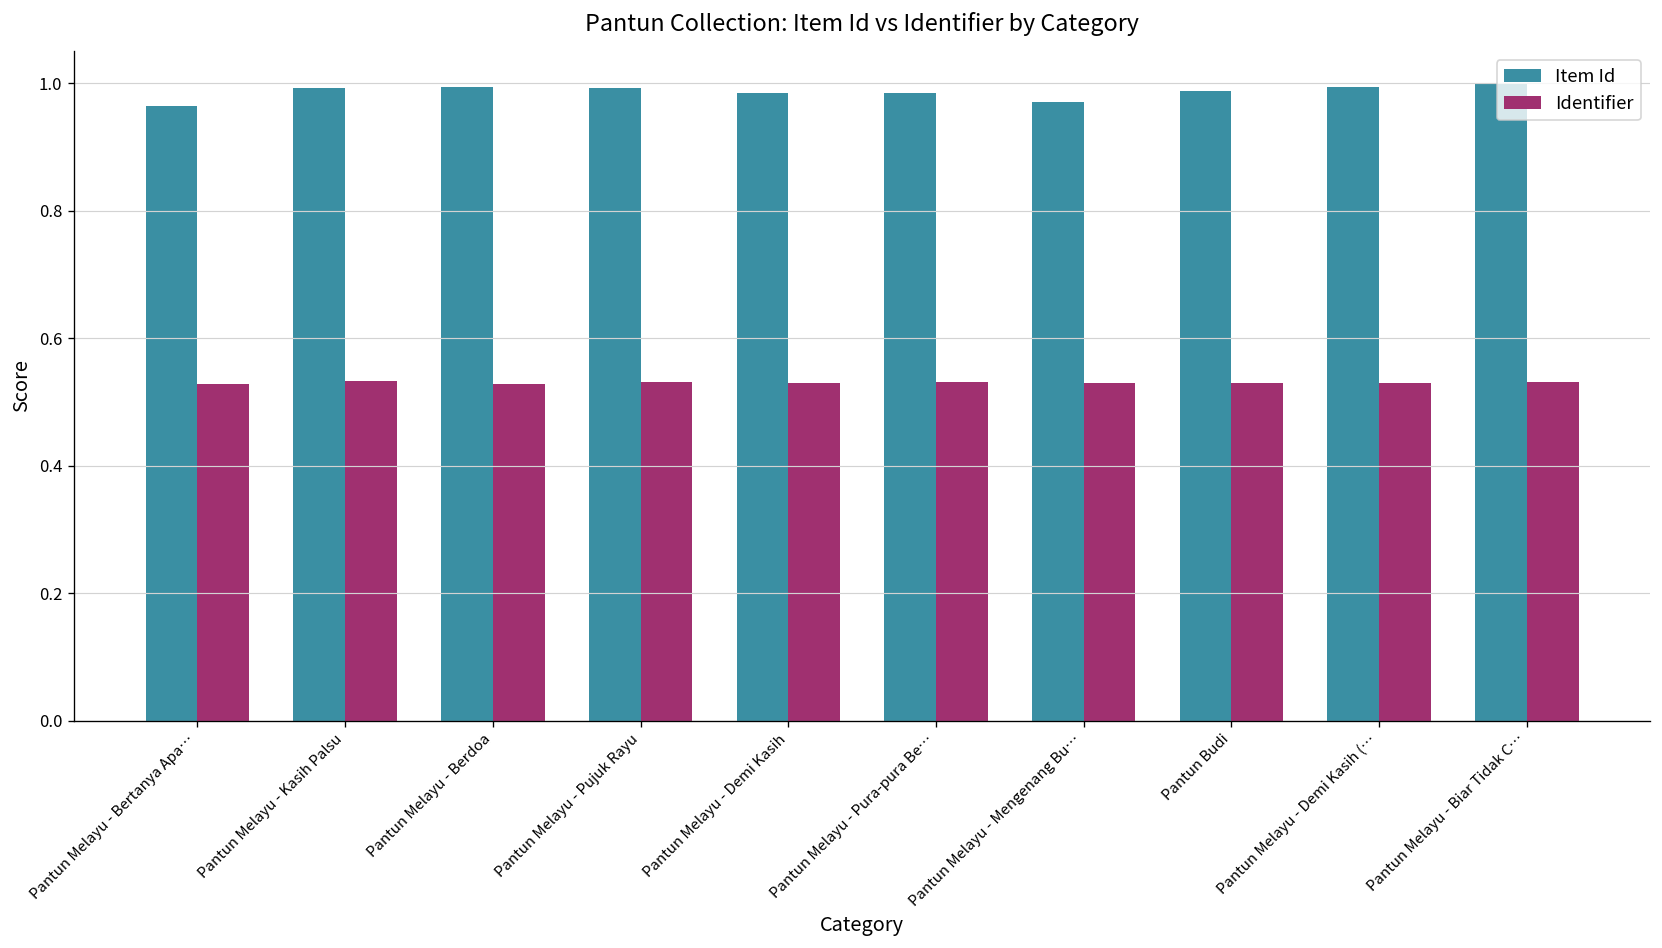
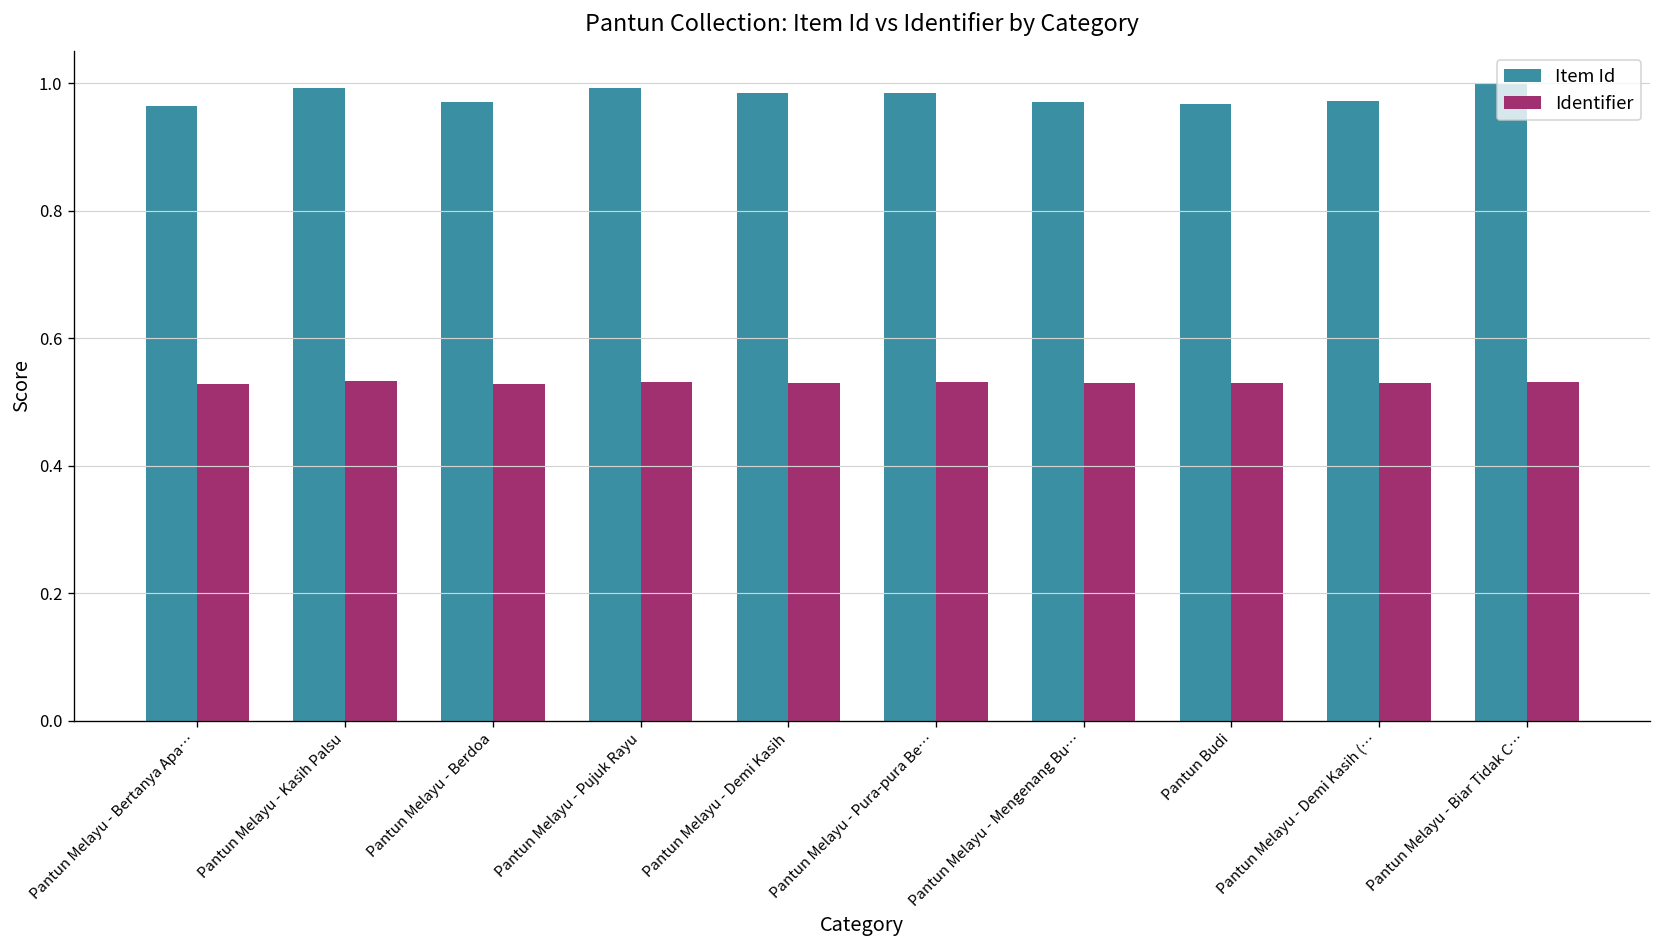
  {
    "Item Id": {
      "Pantun Melayu - Bertanya Apa…": 0.96,
      "Pantun Melayu - Kasih Palsu": 0.99,
-     "Pantun Melayu - Berdoa": 0.99,
+     "Pantun Melayu - Berdoa": 0.97,
      "Pantun Melayu - Pujuk Rayu": 0.99,
      "Pantun Melayu - Demi Kasih": 0.98,
      "Pantun Melayu - Pura-pura Be…": 0.98,
      "Pantun Melayu - Mengenang Bu…": 0.97,
-     "Pantun Budi": 0.99,
-     "Pantun Melayu - Demi Kasih (…": 0.99
+     "Pantun Budi": 0.97,
+     "Pantun Melayu - Demi Kasih (…": 0.97
    },
    "Identifier": {
      "Pantun Melayu - Bertanya Apa…": 0.53,
      "Pantun Melayu - Kasih Palsu": 0.53,
      "Pantun Melayu - Berdoa": 0.53,
      "Pantun Melayu - Pujuk Rayu": 0.53,
      "Pantun Melayu - Demi Kasih": 0.53,
      "Pantun Melayu - Pura-pura Be…": 0.53,
      "Pantun Melayu - Mengenang Bu…": 0.53,
      "Pantun Budi": 0.53,
      "Pantun Melayu - Demi Kasih (…": 0.53,
      "Pantun Melayu - Biar Tidak C…": 0.53
    }
  }
